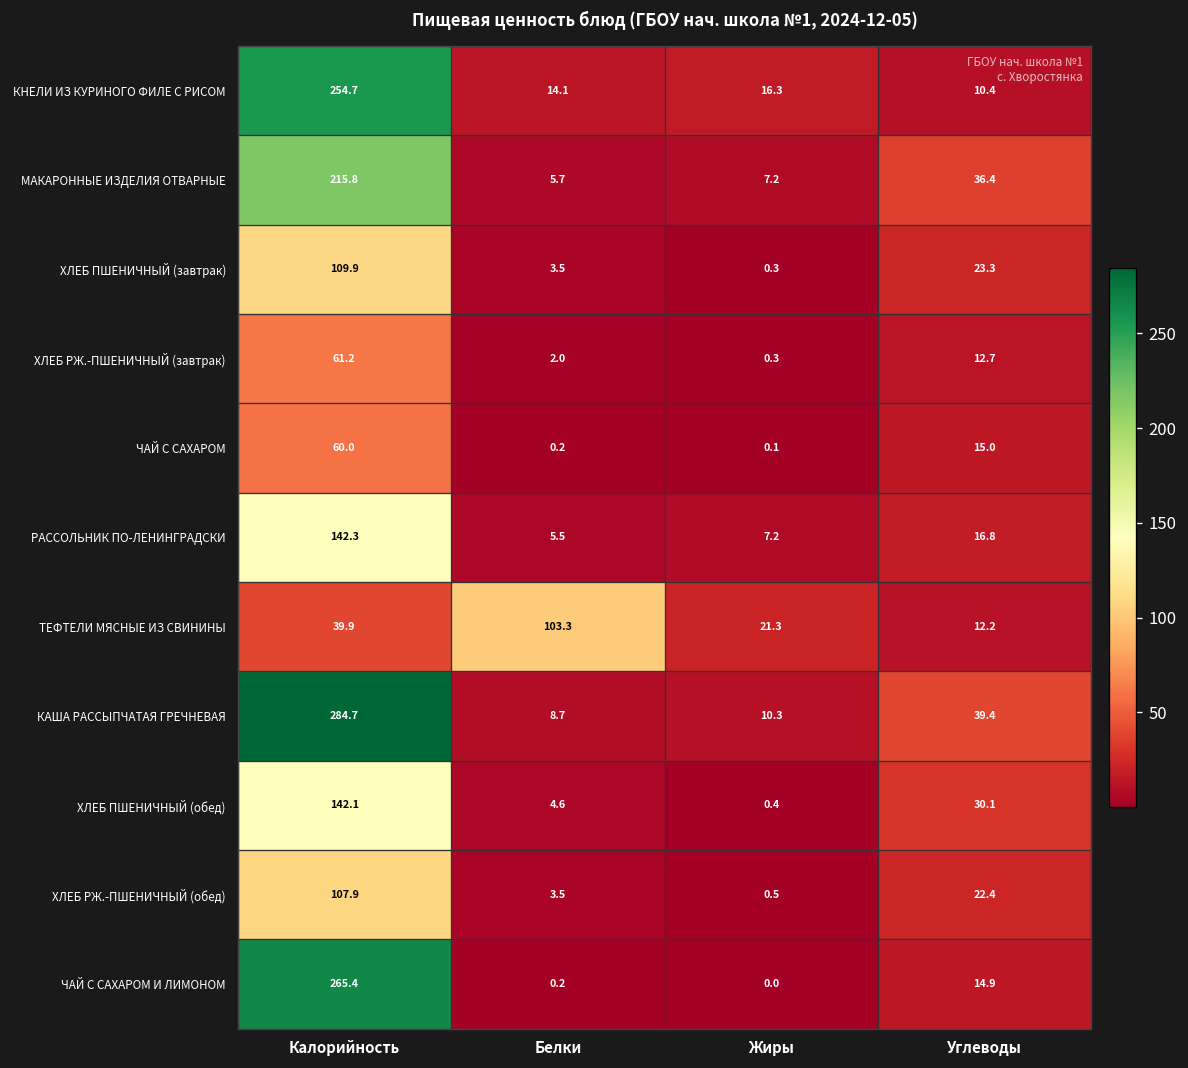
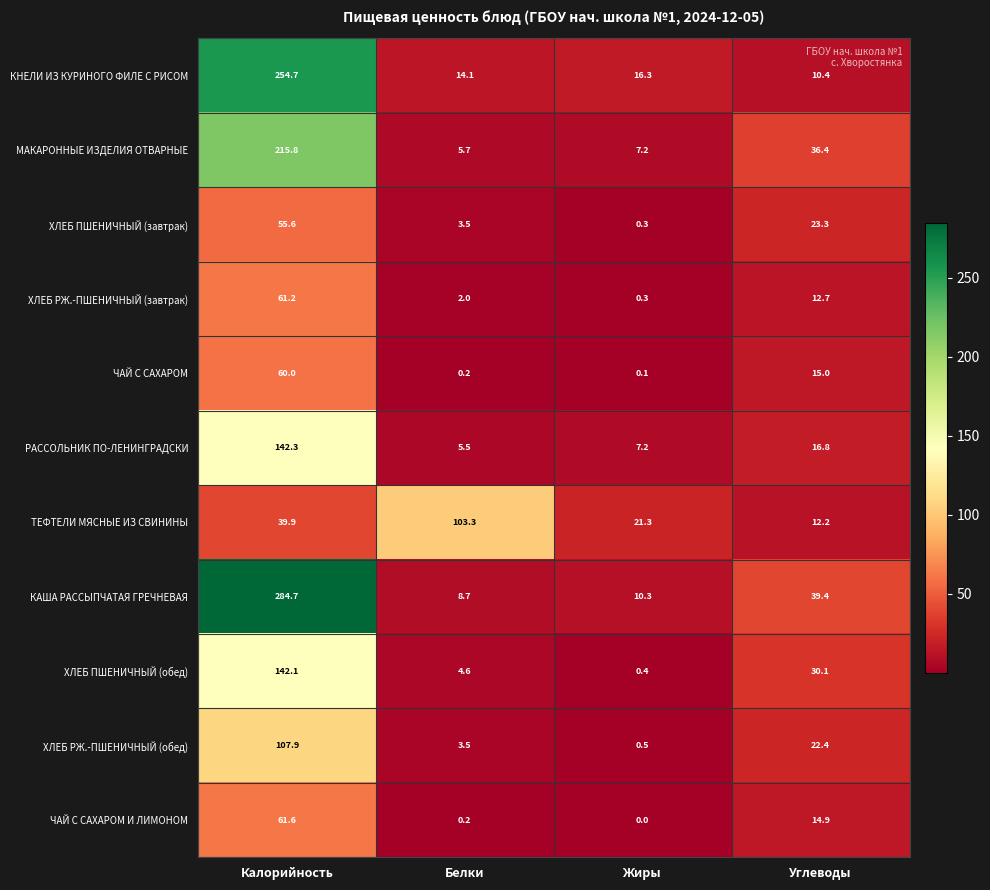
  {
    "КНЕЛИ ИЗ КУРИНОГО ФИЛЕ С РИСОМ": {
      "Калорийность": 254.7,
      "Белки": 14.1,
      "Жиры": 16.3
    },
    "МАКАРОННЫЕ ИЗДЕЛИЯ ОТВАРНЫЕ": {
      "Калорийность": 215.8,
      "Белки": 5.7,
      "Жиры": 7.2,
      "Углеводы": 36.4
    },
    "ХЛЕБ ПШЕНИЧНЫЙ (завтрак)": {
-     "Калорийность": 109.9,
+     "Калорийность": 55.6,
      "Белки": 3.5,
      "Жиры": 0.3,
      "Углеводы": 23.3
    },
    "ХЛЕБ РЖ.-ПШЕНИЧНЫЙ (завтрак)": {
      "Калорийность": 61.2,
      "Белки": 2.0,
      "Жиры": 0.3,
      "Углеводы": 12.7
    },
    "ЧАЙ С САХАРОМ": {
      "Калорийность": 60.0,
      "Белки": 0.2,
      "Жиры": 0.1,
      "Углеводы": 15.0
    },
    "РАССОЛЬНИК ПО-ЛЕНИНГРАДСКИ": {
      "Калорийность": 142.3,
      "Белки": 5.5,
      "Жиры": 7.2,
      "Углеводы": 16.8
    },
    "ТЕФТЕЛИ МЯСНЫЕ ИЗ СВИНИНЫ": {
      "Калорийность": 39.9,
      "Белки": 103.3,
      "Жиры": 21.3,
      "Углеводы": 12.2
    },
    "КАША РАССЫПЧАТАЯ ГРЕЧНЕВАЯ": {
      "Калорийность": 284.7,
      "Белки": 8.7,
      "Жиры": 10.3,
      "Углеводы": 39.4
    },
    "ХЛЕБ ПШЕНИЧНЫЙ (обед)": {
      "Калорийность": 142.1,
      "Белки": 4.6,
      "Жиры": 0.4,
      "Углеводы": 30.1
    },
    "ХЛЕБ РЖ.-ПШЕНИЧНЫЙ (обед)": {
      "Калорийность": 107.9,
      "Белки": 3.5,
      "Жиры": 0.5,
      "Углеводы": 22.4
    },
    "ЧАЙ С САХАРОМ И ЛИМОНОМ": {
-     "Калорийность": 265.4,
+     "Калорийность": 61.6,
      "Белки": 0.2,
      "Жиры": 0.0,
      "Углеводы": 14.9
    }
  }
